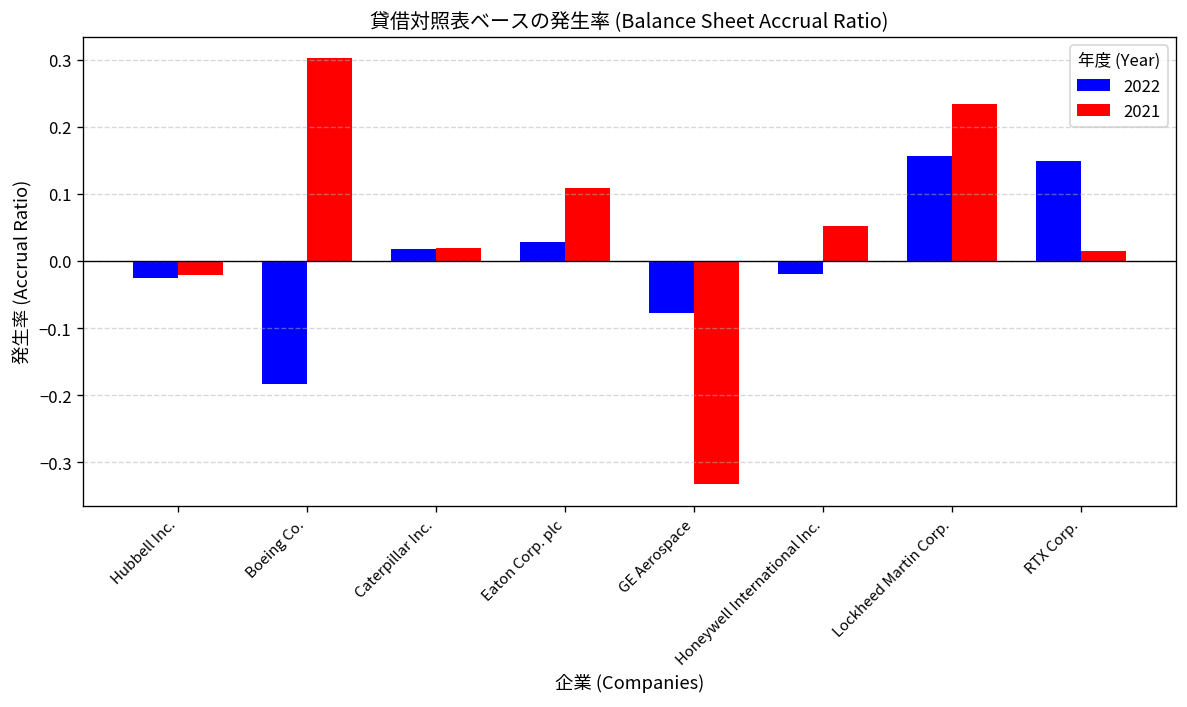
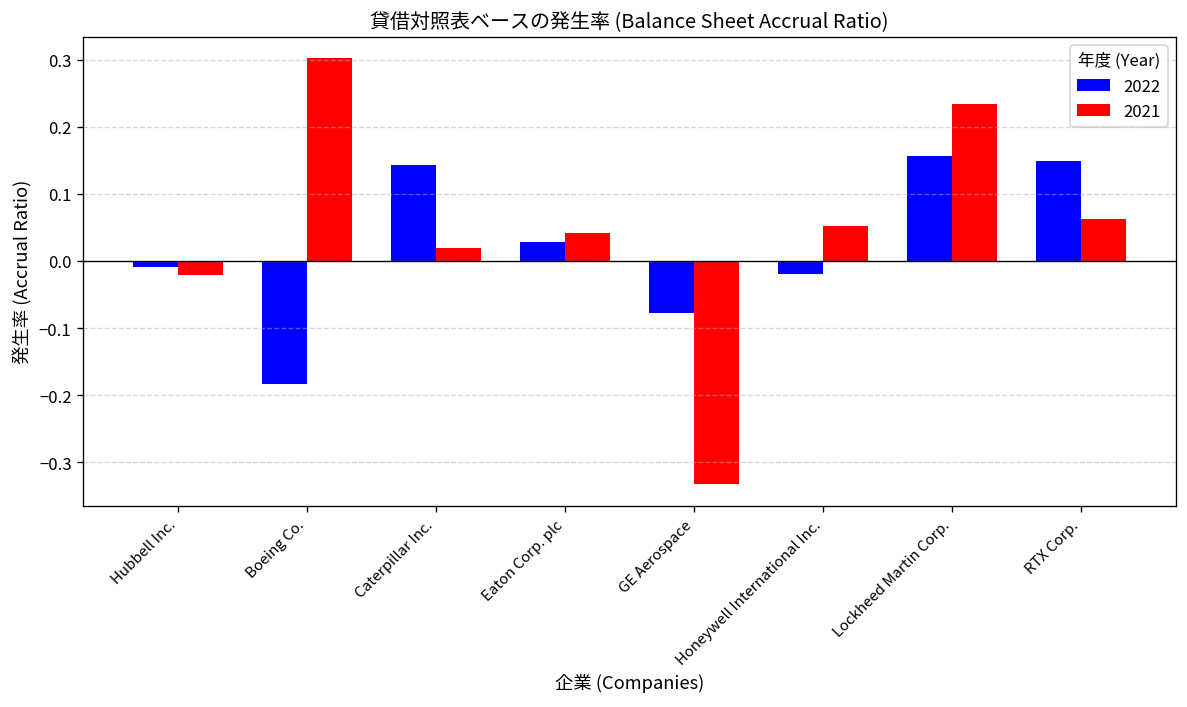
  {
    "2022": {
-     "Hubbell Inc.": -0.03,
+     "Hubbell Inc.": -0.01,
      "Boeing Co.": -0.18,
-     "Caterpillar Inc.": 0.02,
+     "Caterpillar Inc.": 0.14,
      "Eaton Corp. plc": 0.03,
      "GE Aerospace": -0.08,
      "Honeywell International Inc.": -0.02,
      "Lockheed Martin Corp.": 0.16,
      "RTX Corp.": 0.15
    },
    "2021": {
      "Hubbell Inc.": -0.02,
      "Boeing Co.": 0.30,
      "Caterpillar Inc.": 0.02,
-     "Eaton Corp. plc": 0.11,
+     "Eaton Corp. plc": 0.04,
      "GE Aerospace": -0.33,
      "Honeywell International Inc.": 0.05,
      "Lockheed Martin Corp.": 0.23,
-     "RTX Corp.": 0.01
+     "RTX Corp.": 0.06
    }
  }
